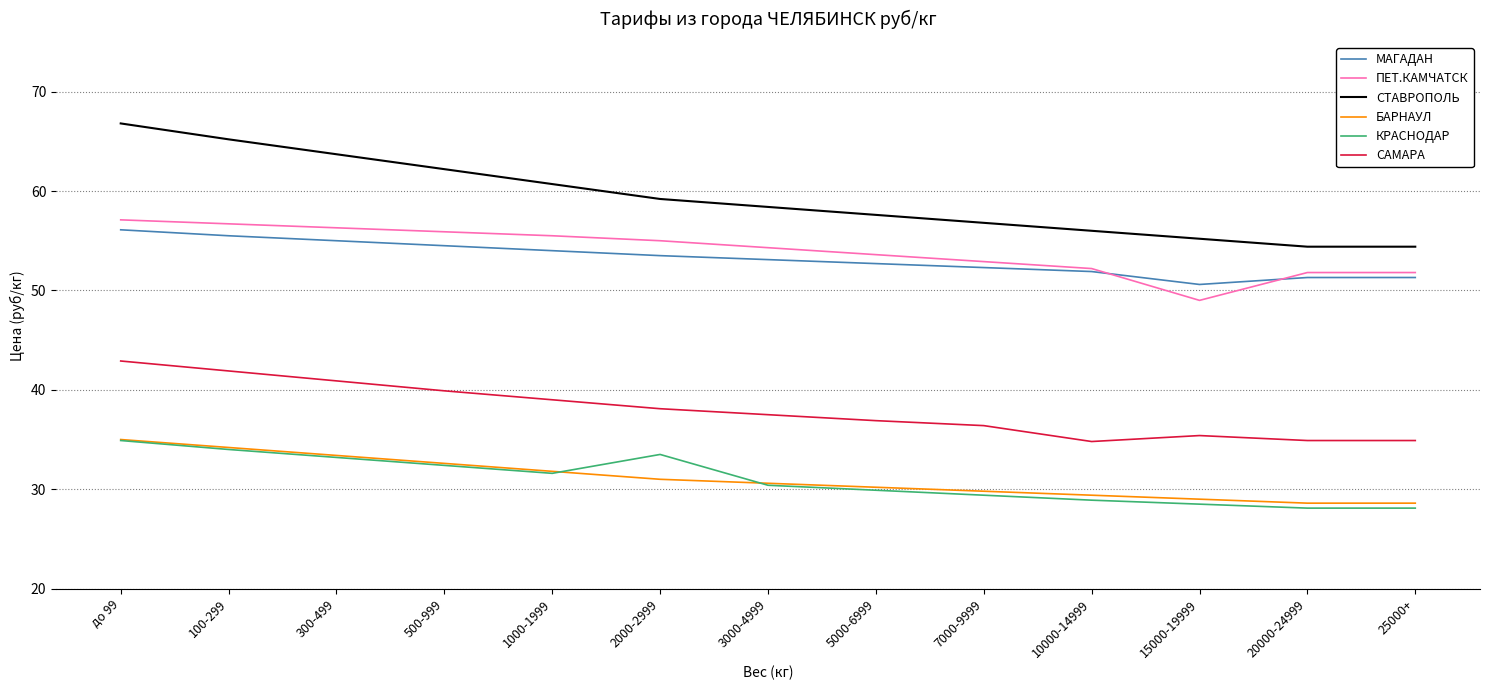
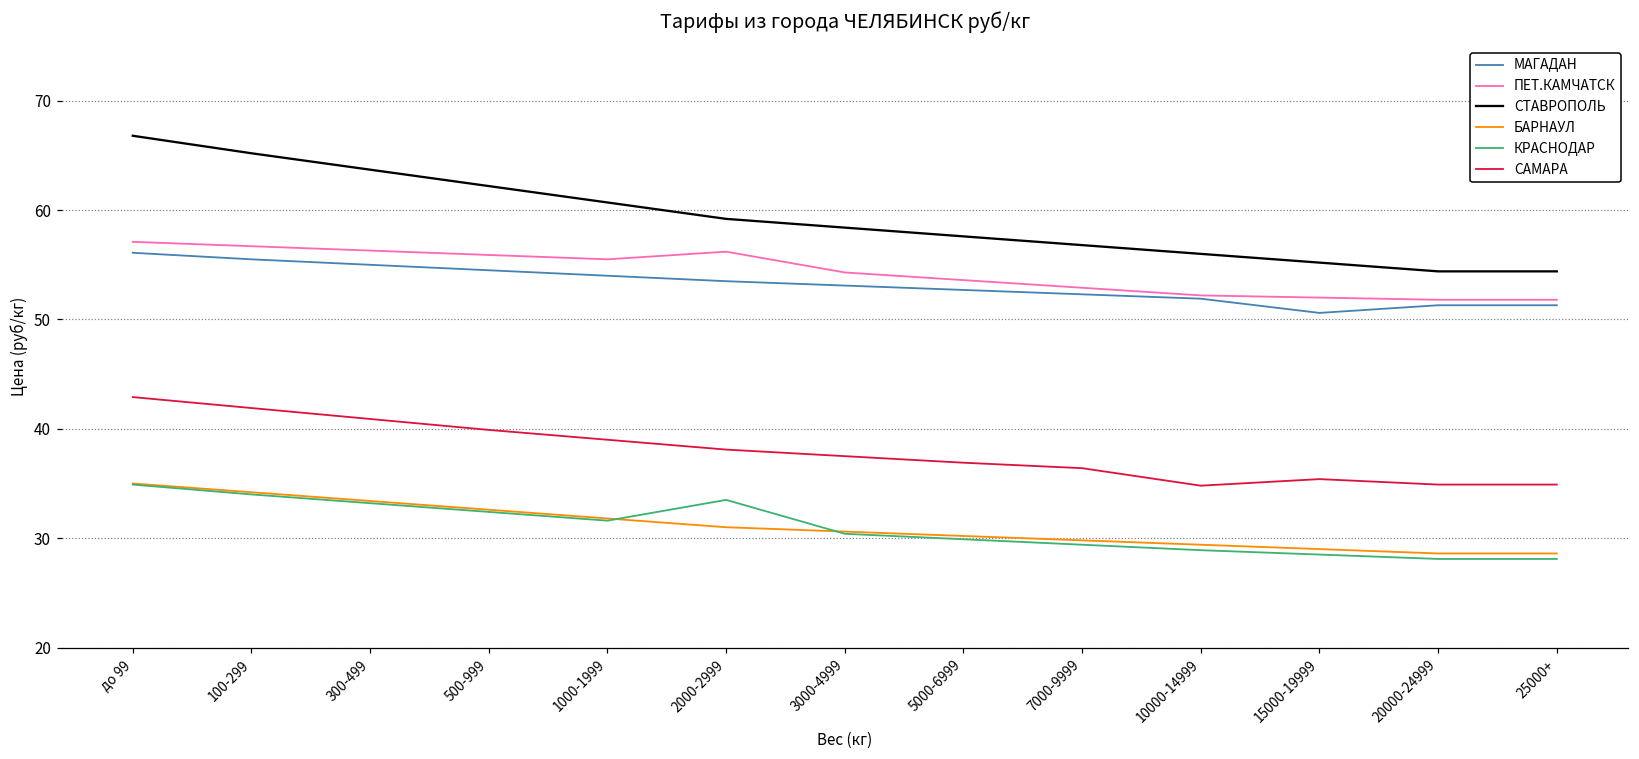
  {
    "МАГАДАН": {
      "до 99": 56,
      "100-299": 56,
      "300-499": 55,
      "500-999": 55,
      "1000-1999": 54,
      "2000-2999": 54,
      "3000-4999": 53,
      "5000-6999": 53,
      "7000-9999": 52,
      "10000-14999": 52,
      "15000-19999": 51,
      "20000-24999": 51,
      "25000+": 51
    },
    "ПЕТ.КАМЧАТСК": {
      "до 99": 57,
      "100-299": 57,
      "300-499": 56,
      "500-999": 56,
      "1000-1999": 56,
-     "2000-2999": 55,
+     "2000-2999": 56,
      "3000-4999": 54,
      "5000-6999": 54,
      "7000-9999": 53,
      "10000-14999": 52,
-     "15000-19999": 49,
+     "15000-19999": 52,
      "20000-24999": 52,
      "25000+": 52
    },
    "СТАВРОПОЛЬ": {
      "до 99": 67,
      "100-299": 65,
      "300-499": 64,
      "500-999": 62,
      "1000-1999": 61,
      "2000-2999": 59,
      "3000-4999": 58,
      "5000-6999": 58,
      "7000-9999": 57,
      "10000-14999": 56,
      "15000-19999": 55,
      "20000-24999": 54,
      "25000+": 54
    },
    "БАРНАУЛ": {
      "2000-2999": 31,
      "5000-6999": 30,
      "7000-9999": 30,
      "10000-14999": 29,
      "15000-19999": 29,
      "20000-24999": 29,
      "25000+": 29
    },
    "КРАСНОДАР": {
      "2000-2999": 34,
      "5000-6999": 30,
      "7000-9999": 29,
      "10000-14999": 29,
      "15000-19999": 29,
      "20000-24999": 28,
      "25000+": 28
    },
    "САМАРА": {
      "до 99": 43,
      "100-299": 42,
      "300-499": 41,
      "500-999": 40,
      "1000-1999": 39,
      "2000-2999": 38,
      "3000-4999": 38,
      "5000-6999": 37,
      "7000-9999": 36,
      "10000-14999": 35,
      "15000-19999": 35,
      "20000-24999": 35,
      "25000+": 35
    }
  }
